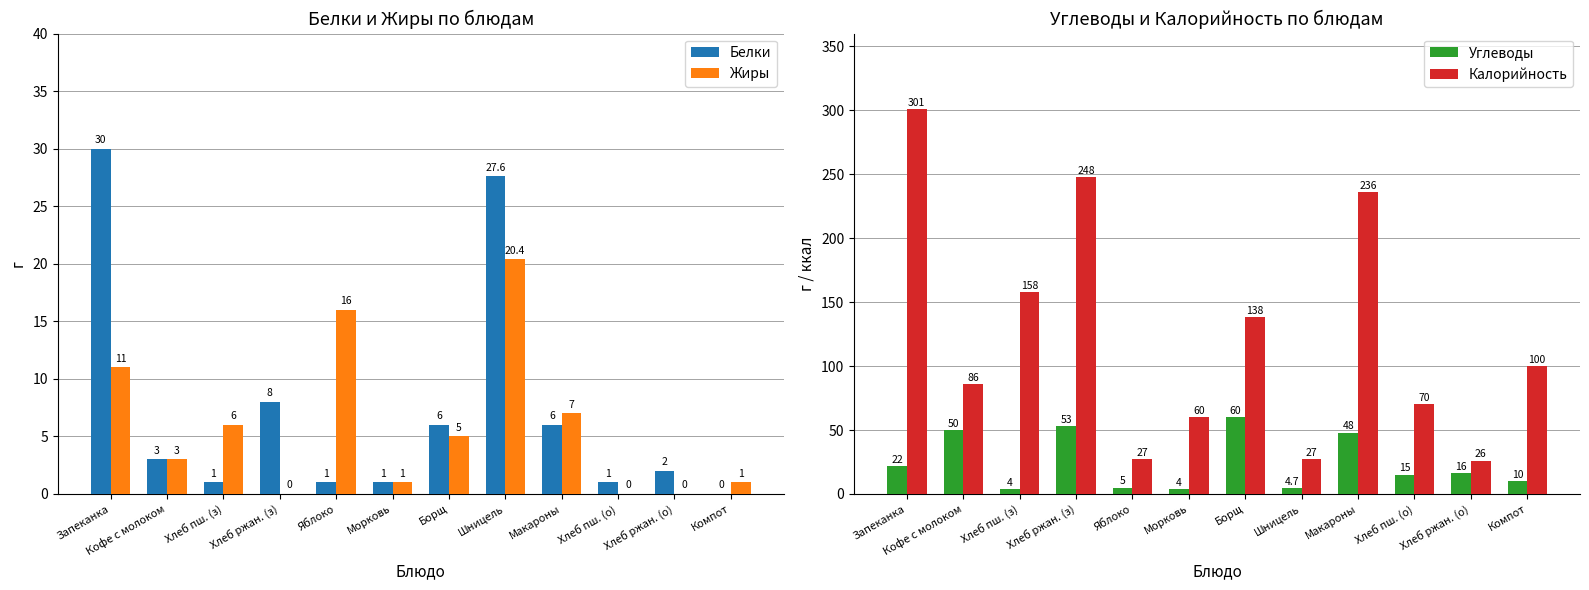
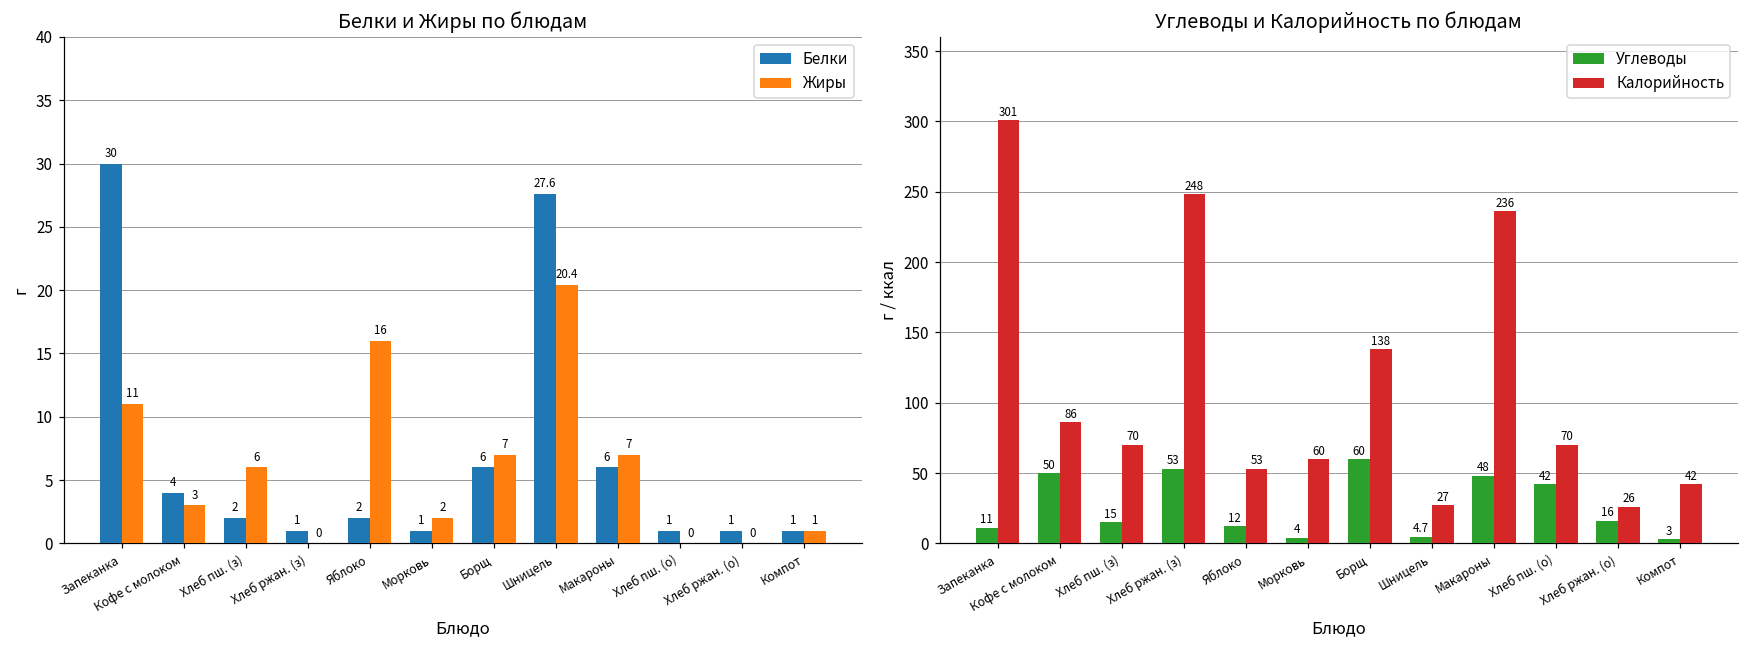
  {
    "Белки и Жиры по блюдам": {
      "Белки": {
        "Запеканка": 30,
-       "Кофе с молоком": 3,
-       "Хлеб пш. (з)": 1,
-       "Хлеб ржан. (з)": 8,
-       "Яблоко": 1,
+       "Кофе с молоком": 4,
+       "Хлеб пш. (з)": 2,
+       "Хлеб ржан. (з)": 1,
+       "Яблоко": 2,
        "Морковь": 1,
        "Борщ": 6,
        "Шницель": 27.6,
        "Макароны": 6,
        "Хлеб пш. (о)": 1,
-       "Хлеб ржан. (о)": 2,
-       "Компот": 0
+       "Хлеб ржан. (о)": 1,
+       "Компот": 1
      },
      "Жиры": {
        "Запеканка": 11,
        "Кофе с молоком": 3,
        "Хлеб пш. (з)": 6,
        "Хлеб ржан. (з)": 0,
        "Яблоко": 16,
-       "Морковь": 1,
-       "Борщ": 5,
+       "Морковь": 2,
+       "Борщ": 7,
        "Шницель": 20.4,
        "Макароны": 7,
        "Хлеб пш. (о)": 0,
        "Хлеб ржан. (о)": 0,
        "Компот": 1
      }
    },
    "Углеводы и Калорийность по блюдам": {
      "Углеводы": {
-       "Запеканка": 22,
+       "Запеканка": 11,
        "Кофе с молоком": 50,
-       "Хлеб пш. (з)": 4,
+       "Хлеб пш. (з)": 15,
        "Хлеб ржан. (з)": 53,
-       "Яблоко": 5,
+       "Яблоко": 12,
        "Морковь": 4,
        "Борщ": 60,
        "Шницель": 4.7,
        "Макароны": 48,
-       "Хлеб пш. (о)": 15,
+       "Хлеб пш. (о)": 42,
        "Хлеб ржан. (о)": 16,
-       "Компот": 10
+       "Компот": 3
      },
      "Калорийность": {
        "Запеканка": 301,
        "Кофе с молоком": 86,
-       "Хлеб пш. (з)": 158,
+       "Хлеб пш. (з)": 70,
        "Хлеб ржан. (з)": 248,
-       "Яблоко": 27,
+       "Яблоко": 53,
        "Морковь": 60,
        "Борщ": 138,
        "Шницель": 27,
        "Макароны": 236,
        "Хлеб пш. (о)": 70,
        "Хлеб ржан. (о)": 26,
-       "Компот": 100
+       "Компот": 42
      }
    }
  }
